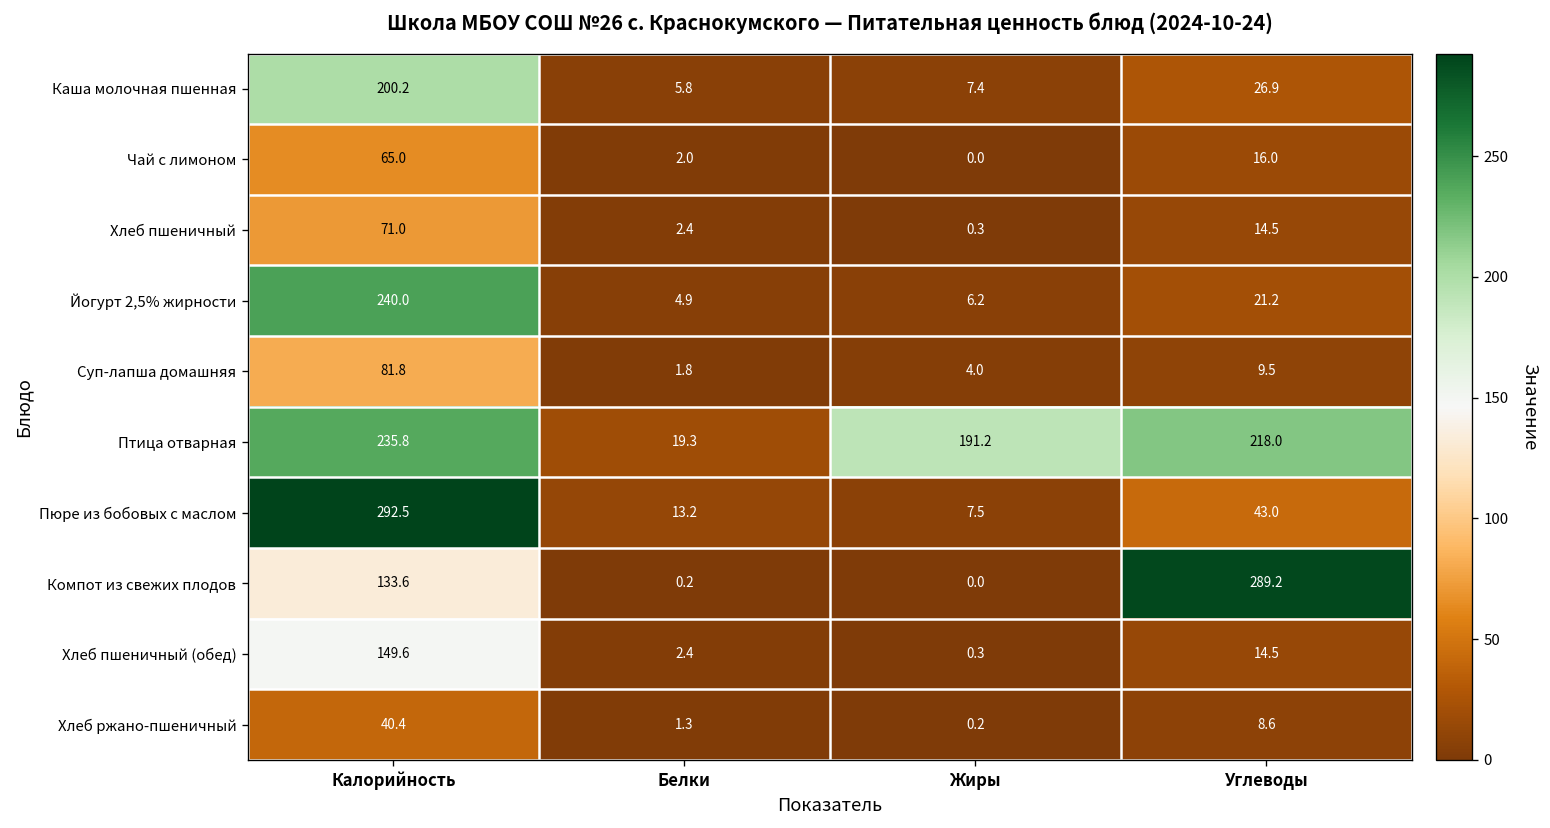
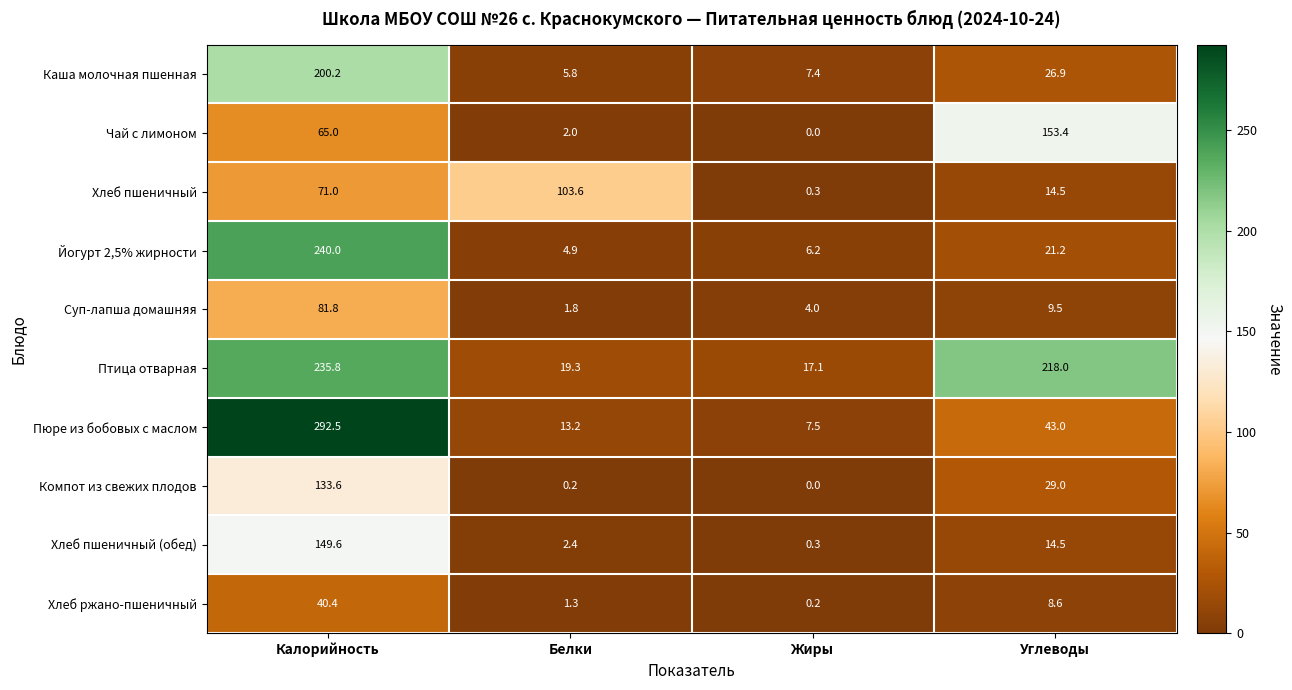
  {
    "Каша молочная пшенная": {
      "Калорийность": 200.2,
      "Белки": 5.8,
      "Жиры": 7.4,
      "Углеводы": 26.9
    },
    "Чай с лимоном": {
      "Калорийность": 65.0,
      "Белки": 2.0,
      "Жиры": 0.0,
-     "Углеводы": 16.0
+     "Углеводы": 153.4
    },
    "Хлеб пшеничный": {
      "Калорийность": 71.0,
-     "Белки": 2.4,
+     "Белки": 103.6,
      "Жиры": 0.3,
      "Углеводы": 14.5
    },
    "Йогурт 2,5% жирности": {
      "Калорийность": 240.0,
      "Белки": 4.9,
      "Жиры": 6.2,
      "Углеводы": 21.2
    },
    "Суп-лапша домашняя": {
      "Калорийность": 81.8,
      "Белки": 1.8,
      "Жиры": 4.0,
      "Углеводы": 9.5
    },
    "Птица отварная": {
      "Калорийность": 235.8,
      "Белки": 19.3,
-     "Жиры": 191.2,
+     "Жиры": 17.1,
      "Углеводы": 218.0
    },
    "Пюре из бобовых с маслом": {
      "Калорийность": 292.5,
      "Белки": 13.2,
      "Жиры": 7.5,
      "Углеводы": 43.0
    },
    "Компот из свежих плодов": {
      "Калорийность": 133.6,
      "Белки": 0.2,
      "Жиры": 0.0,
-     "Углеводы": 289.2
+     "Углеводы": 29.0
    },
    "Хлеб пшеничный (обед)": {
      "Калорийность": 149.6,
      "Белки": 2.4,
      "Жиры": 0.3,
      "Углеводы": 14.5
    },
    "Хлеб ржано-пшеничный": {
      "Калорийность": 40.4,
      "Белки": 1.3,
      "Жиры": 0.2,
      "Углеводы": 8.6
    }
  }
